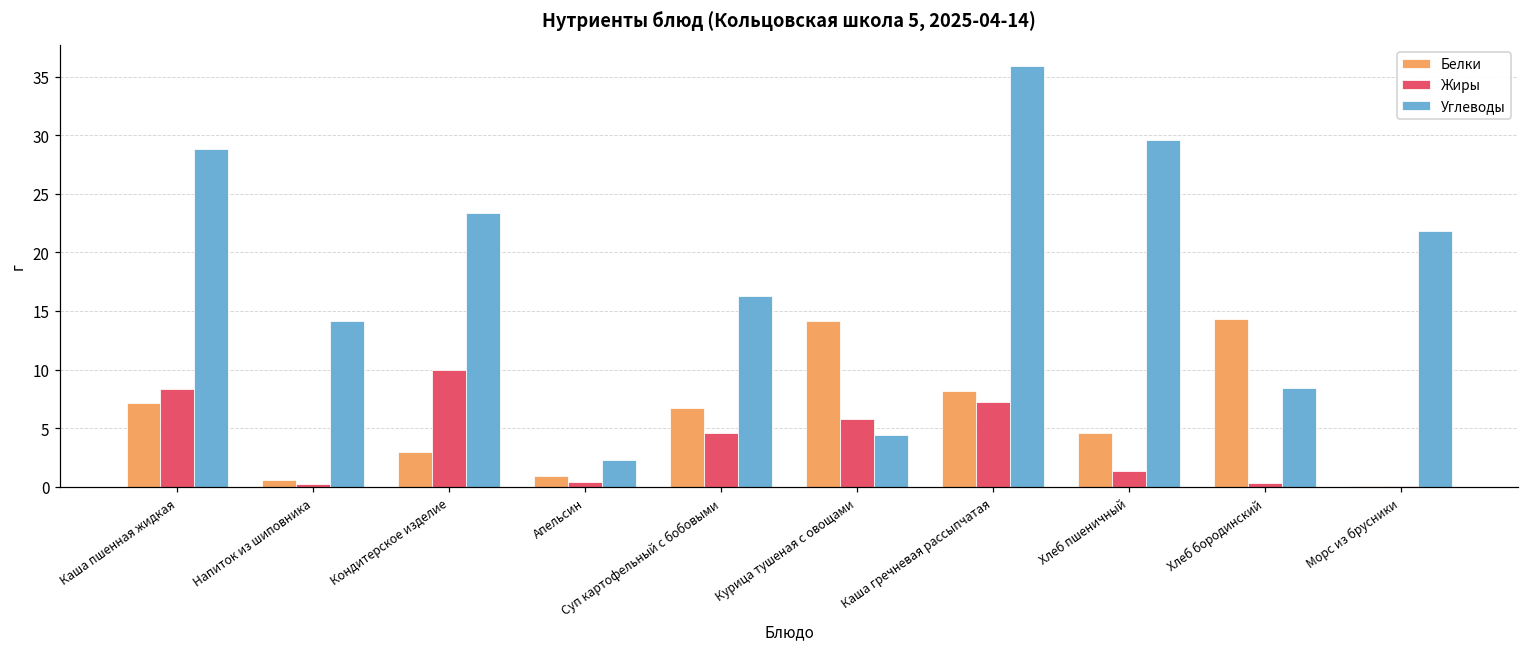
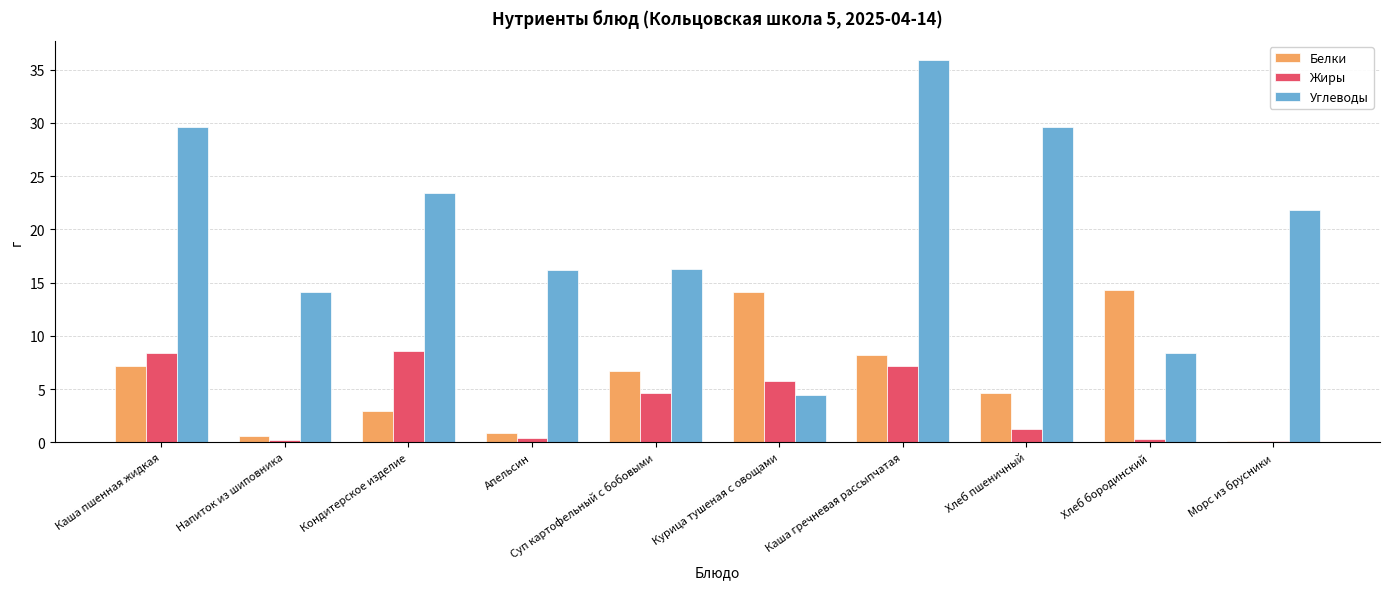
  {
    "Белки": {
      "Каша пшенная жидкая": 7.2,
      "Напиток из шиповника": 0.6,
      "Кондитерское изделие": 2.9,
      "Апельсин": 0.9,
      "Суп картофельный с бобовыми": 6.7,
      "Курица тушеная с овощами": 14.1,
      "Каша гречневая рассыпчатая": 8.2,
      "Хлеб пшеничный": 4.6,
      "Хлеб бородинский": 14.3
    },
    "Жиры": {
      "Каша пшенная жидкая": 8.4,
-     "Кондитерское изделие": 10.0,
+     "Кондитерское изделие": 8.6,
      "Апельсин": 0.4,
      "Суп картофельный с бобовыми": 4.6,
      "Курица тушеная с овощами": 5.8,
      "Каша гречневая рассыпчатая": 7.2,
      "Хлеб пшеничный": 1.3,
      "Хлеб бородинский": 0.3
    },
    "Углеводы": {
-     "Каша пшенная жидкая": 28.8,
+     "Каша пшенная жидкая": 29.6,
      "Напиток из шиповника": 14.1,
      "Кондитерское изделие": 23.4,
-     "Апельсин": 2.3,
+     "Апельсин": 16.2,
      "Суп картофельный с бобовыми": 16.3,
      "Курица тушеная с овощами": 4.4,
      "Каша гречневая рассыпчатая": 35.9,
      "Хлеб пшеничный": 29.6,
      "Хлеб бородинский": 8.4,
      "Морс из брусники": 21.8
    }
  }
